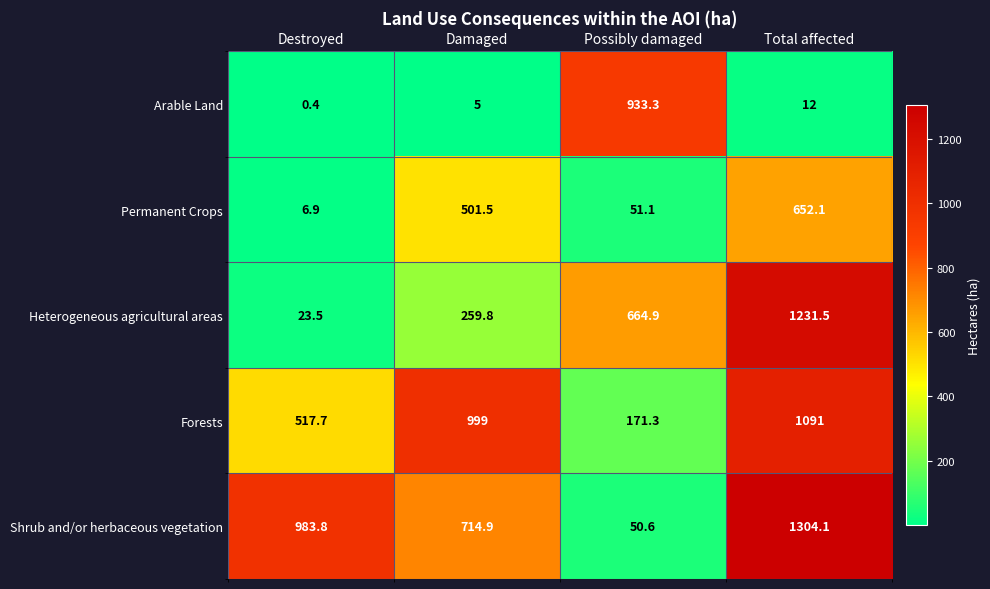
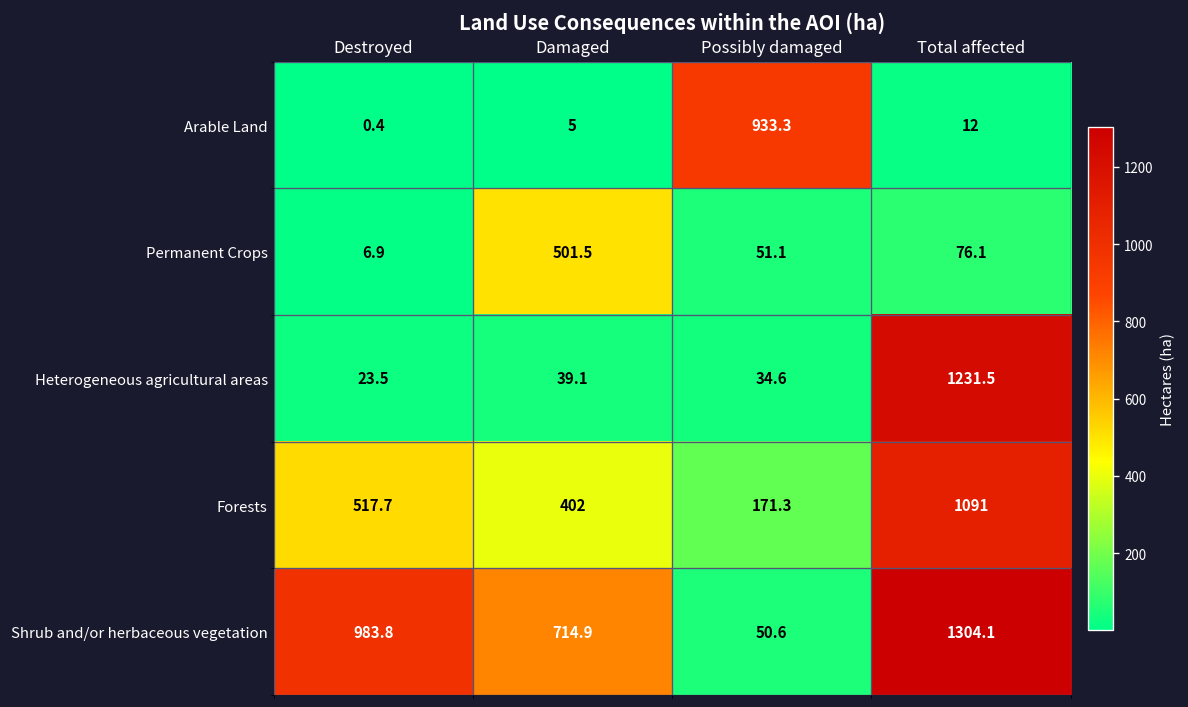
  {
    "Arable Land": {
      "Destroyed": 0.4,
      "Damaged": 5,
      "Possibly damaged": 933.3,
      "Total affected": 12
    },
    "Permanent Crops": {
      "Destroyed": 6.9,
      "Damaged": 501.5,
      "Possibly damaged": 51.1,
-     "Total affected": 652.1
+     "Total affected": 76.1
    },
    "Heterogeneous agricultural areas": {
      "Destroyed": 23.5,
-     "Damaged": 259.8,
-     "Possibly damaged": 664.9,
+     "Damaged": 39.1,
+     "Possibly damaged": 34.6,
      "Total affected": 1231.5
    },
    "Forests": {
      "Destroyed": 517.7,
-     "Damaged": 999,
+     "Damaged": 402,
      "Possibly damaged": 171.3,
      "Total affected": 1091
    },
    "Shrub and/or herbaceous vegetation": {
      "Destroyed": 983.8,
      "Damaged": 714.9,
      "Possibly damaged": 50.6,
      "Total affected": 1304.1
    }
  }
